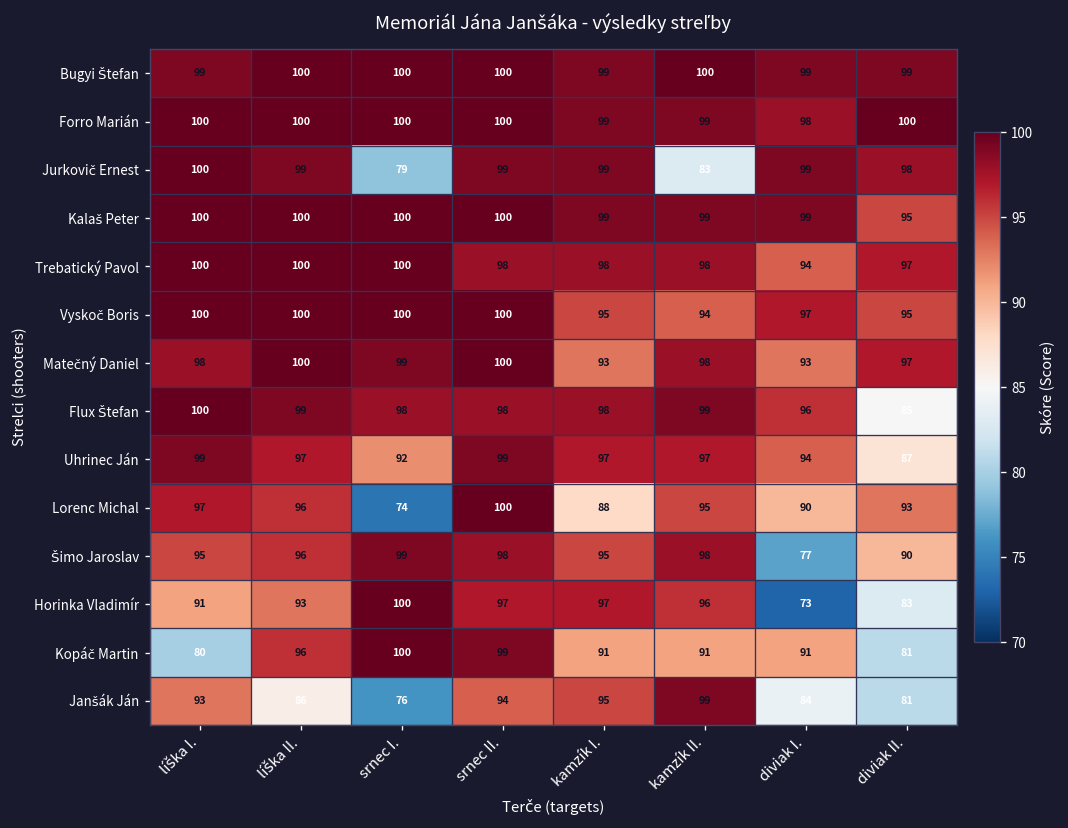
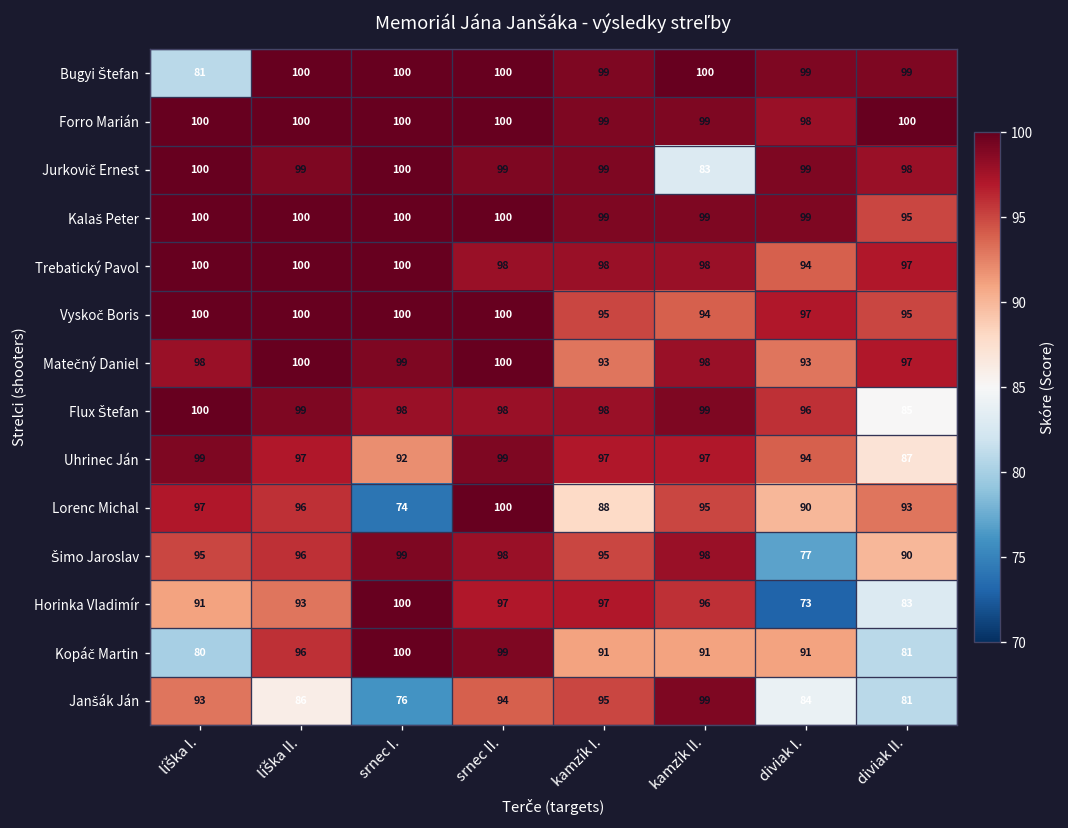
  {
    "Bugyi Štefan": {
-     "líška I.": 99,
+     "líška I.": 81,
      "líška II.": 100,
      "srnec I.": 100,
      "srnec II.": 100,
      "kamzík I.": 99,
      "kamzík II.": 100,
      "diviak I.": 99,
      "diviak II.": 99
    },
    "Forro Marián": {
      "líška I.": 100,
      "líška II.": 100,
      "srnec I.": 100,
      "srnec II.": 100,
      "kamzík I.": 99,
      "kamzík II.": 99,
      "diviak I.": 98,
      "diviak II.": 100
    },
    "Jurkovič Ernest": {
      "líška I.": 100,
      "líška II.": 99,
-     "srnec I.": 79,
+     "srnec I.": 100,
      "srnec II.": 99,
      "kamzík I.": 99,
      "diviak I.": 99,
      "diviak II.": 98
    },
    "Kalaš Peter": {
      "líška I.": 100,
      "líška II.": 100,
      "srnec I.": 100,
      "srnec II.": 100,
      "kamzík I.": 99,
      "kamzík II.": 99,
      "diviak I.": 99,
      "diviak II.": 95
    },
    "Trebatický Pavol": {
      "líška I.": 100,
      "líška II.": 100,
      "srnec I.": 100,
      "srnec II.": 98,
      "kamzík I.": 98,
      "kamzík II.": 98,
      "diviak I.": 94,
      "diviak II.": 97
    },
    "Vyskoč Boris": {
      "líška I.": 100,
      "líška II.": 100,
      "srnec I.": 100,
      "srnec II.": 100,
      "kamzík I.": 95,
      "kamzík II.": 94,
      "diviak I.": 97,
      "diviak II.": 95
    },
    "Matečný Daniel": {
      "líška I.": 98,
      "líška II.": 100,
      "srnec I.": 99,
      "srnec II.": 100,
      "kamzík I.": 93,
      "kamzík II.": 98,
      "diviak I.": 93,
      "diviak II.": 97
    },
    "Flux Štefan": {
      "líška I.": 100,
      "líška II.": 99,
      "srnec I.": 98,
      "srnec II.": 98,
      "kamzík I.": 98,
      "kamzík II.": 99,
      "diviak I.": 96
    },
    "Uhrinec Ján": {
      "líška I.": 99,
      "líška II.": 97,
      "srnec I.": 92,
      "srnec II.": 99,
      "kamzík I.": 97,
      "kamzík II.": 97,
      "diviak I.": 94
    },
    "Lorenc Michal": {
      "líška I.": 97,
      "líška II.": 96,
      "srnec I.": 74,
      "srnec II.": 100,
      "kamzík I.": 88,
      "kamzík II.": 95,
      "diviak I.": 90,
      "diviak II.": 93
    },
    "Šimo Jaroslav": {
      "líška I.": 95,
      "líška II.": 96,
      "srnec I.": 99,
      "srnec II.": 98,
      "kamzík I.": 95,
      "kamzík II.": 98,
      "diviak I.": 77,
      "diviak II.": 90
    },
    "Horinka Vladimír": {
      "líška I.": 91,
      "líška II.": 93,
      "srnec I.": 100,
      "srnec II.": 97,
      "kamzík I.": 97,
      "kamzík II.": 96,
      "diviak I.": 73
    },
    "Kopáč Martin": {
      "líška I.": 80,
      "líška II.": 96,
      "srnec I.": 100,
      "srnec II.": 99,
      "kamzík I.": 91,
      "kamzík II.": 91,
      "diviak I.": 91,
      "diviak II.": 81
    },
    "Janšák Ján": {
      "líška I.": 93,
      "srnec I.": 76,
      "srnec II.": 94,
      "kamzík I.": 95,
      "kamzík II.": 99,
      "diviak II.": 81
    }
  }
